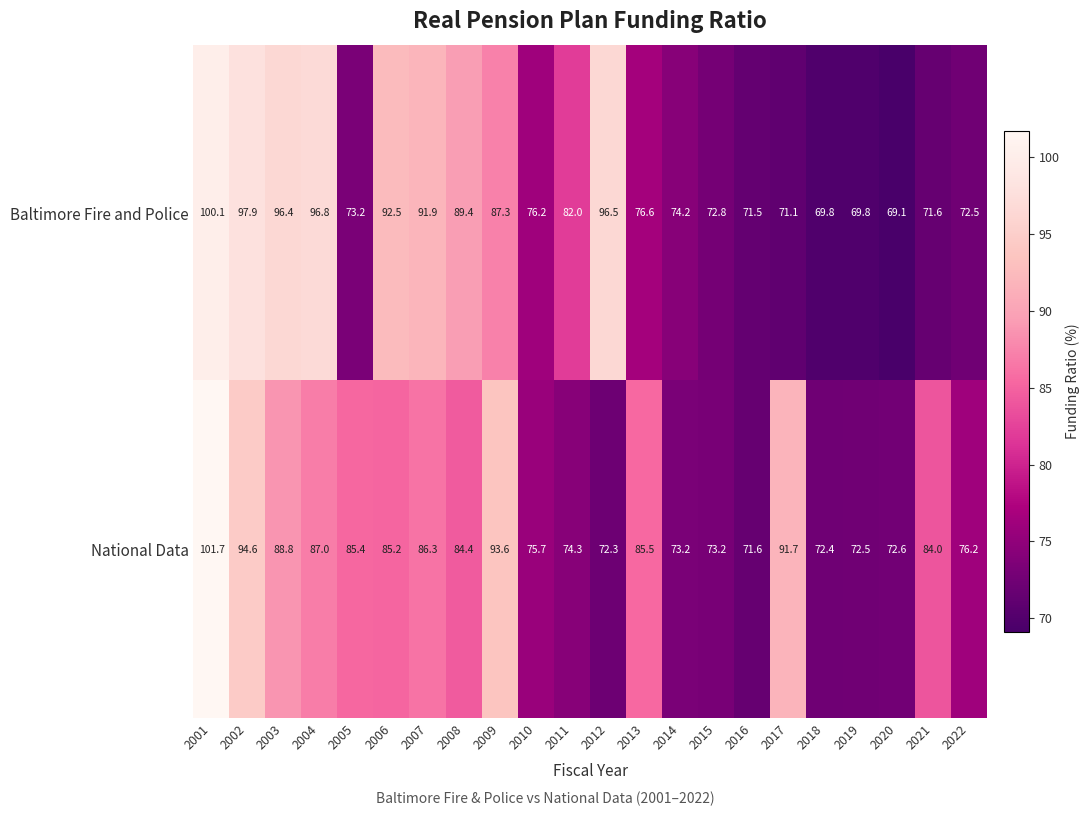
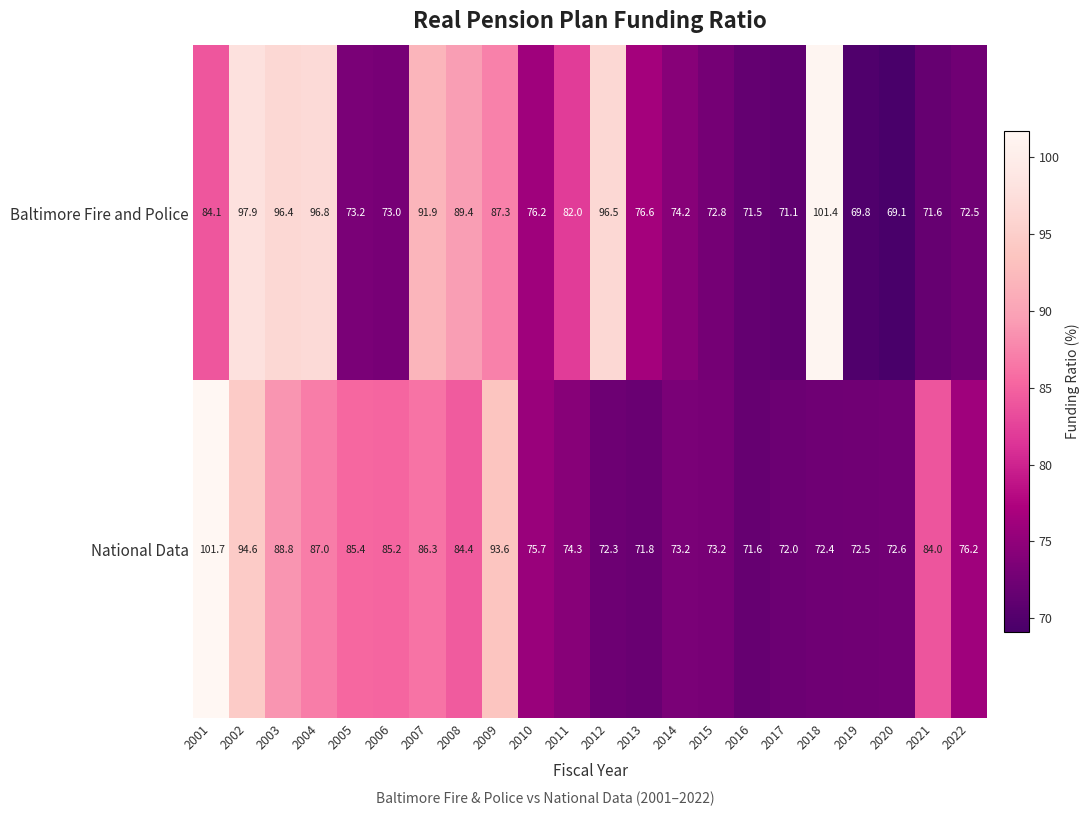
  {
    "Baltimore Fire and Police": {
-     "2001": 100.1,
+     "2001": 84.1,
      "2002": 97.9,
      "2003": 96.4,
      "2004": 96.8,
      "2005": 73.2,
-     "2006": 92.5,
+     "2006": 73.0,
      "2007": 91.9,
      "2008": 89.4,
      "2009": 87.3,
      "2010": 76.2,
      "2011": 82.0,
      "2012": 96.5,
      "2013": 76.6,
      "2014": 74.2,
      "2015": 72.8,
      "2016": 71.5,
      "2017": 71.1,
-     "2018": 69.8,
+     "2018": 101.4,
      "2019": 69.8,
      "2020": 69.1,
      "2021": 71.6,
      "2022": 72.5
    },
    "National Data": {
      "2001": 101.7,
      "2002": 94.6,
      "2003": 88.8,
      "2004": 87.0,
      "2005": 85.4,
      "2006": 85.2,
      "2007": 86.3,
      "2008": 84.4,
      "2009": 93.6,
      "2010": 75.7,
      "2011": 74.3,
      "2012": 72.3,
-     "2013": 85.5,
+     "2013": 71.8,
      "2014": 73.2,
      "2015": 73.2,
      "2016": 71.6,
-     "2017": 91.7,
+     "2017": 72.0,
      "2018": 72.4,
      "2019": 72.5,
      "2020": 72.6,
      "2021": 84.0,
      "2022": 76.2
    }
  }
